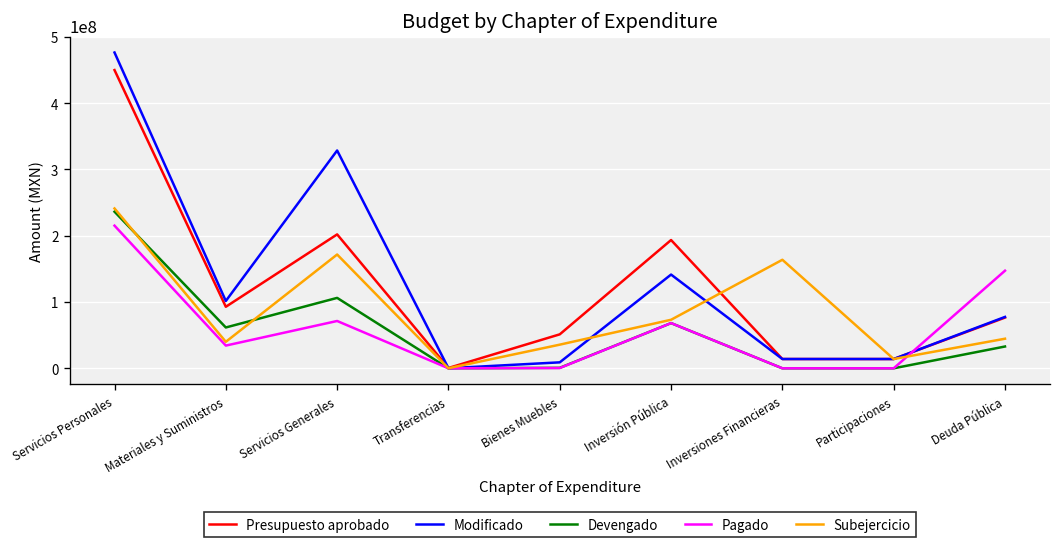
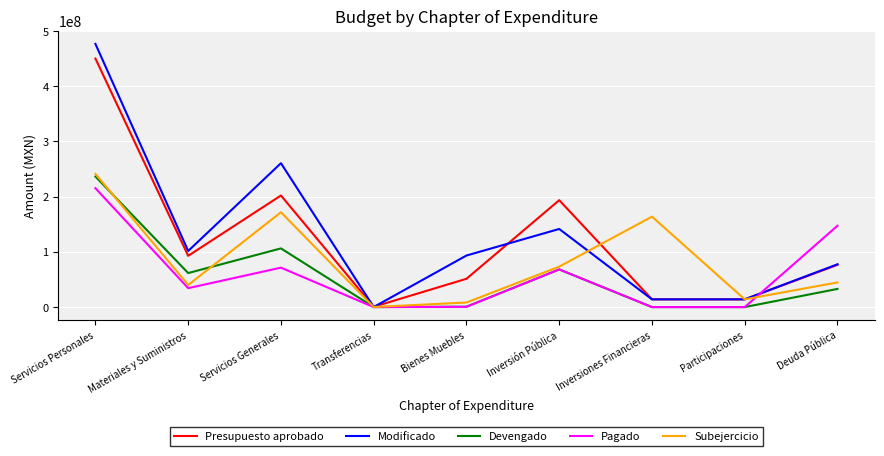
  {
    "Presupuesto aprobado": {
      "Servicios Personales": 450000000,
      "Materiales y Suministros": 90000000,
      "Servicios Generales": 200000000,
      "Bienes Muebles": 50000000,
      "Inversión Pública": 190000000
    },
    "Modificado": {
      "Servicios Personales": 480000000,
      "Materiales y Suministros": 100000000,
-     "Servicios Generales": 330000000,
-     "Bienes Muebles": 10000000,
+     "Servicios Generales": 260000000,
+     "Bienes Muebles": 90000000,
      "Inversión Pública": 140000000
    },
    "Devengado": {
      "Servicios Personales": 240000000,
      "Materiales y Suministros": 60000000,
      "Servicios Generales": 110000000,
      "Deuda Pública": 30000000
    },
    "Pagado": {
      "Servicios Personales": 220000000,
      "Materiales y Suministros": 30000000,
      "Servicios Generales": 70000000,
      "Deuda Pública": 150000000
    },
    "Subejercicio": {
      "Servicios Personales": 240000000,
      "Materiales y Suministros": 40000000,
      "Servicios Generales": 170000000,
-     "Bienes Muebles": 40000000,
+     "Bienes Muebles": 10000000,
      "Inversión Pública": 70000000,
      "Inversiones Financieras": 160000000,
      "Deuda Pública": 40000000
    }
  }
